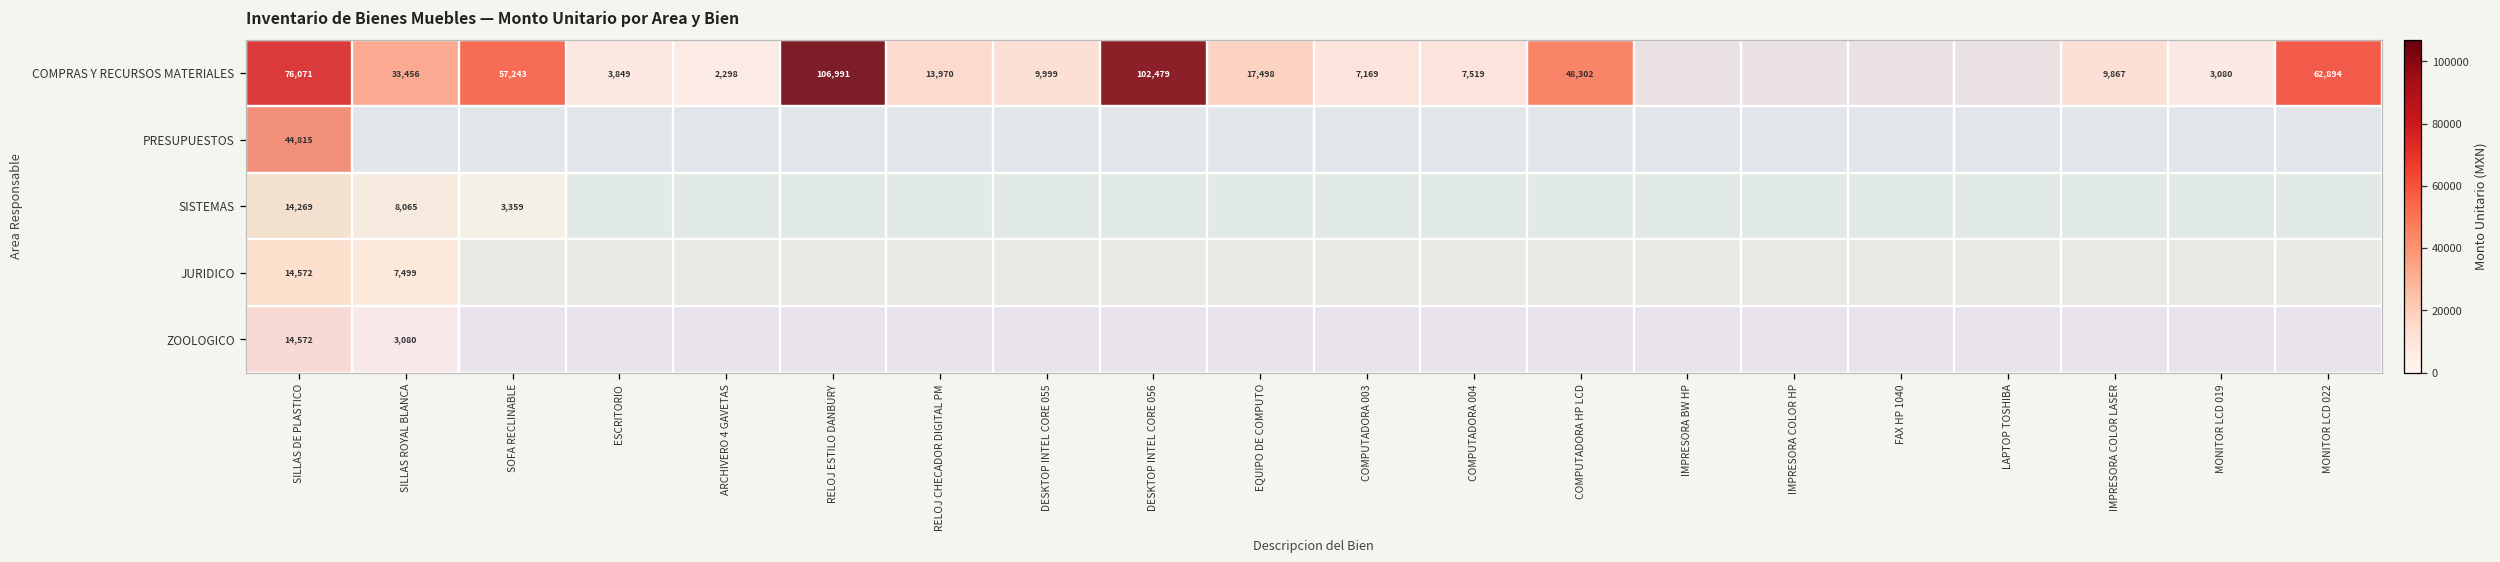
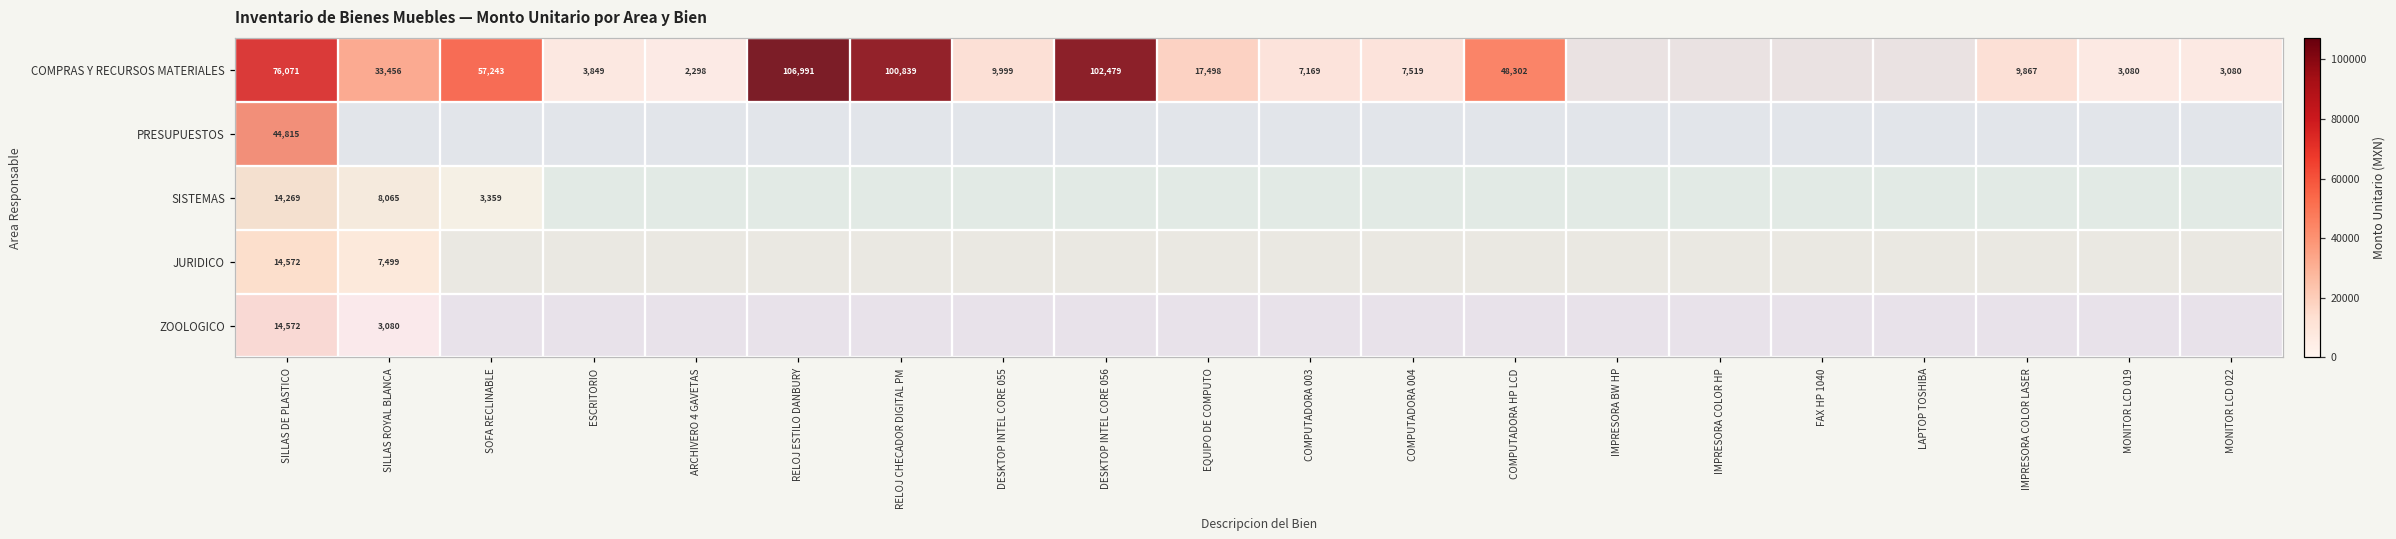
  {
    "COMPRAS Y RECURSOS MATERIALES": {
      "SILLAS DE PLASTICO": "76,071",
      "SILLAS ROYAL BLANCA": "33,456",
      "SOFA RECLINABLE": "57,243",
      "ESCRITORIO": "3,849",
      "ARCHIVERO 4 GAVETAS": "2,298",
      "RELOJ ESTILO DANBURY": "106,991",
-     "RELOJ CHECADOR DIGITAL PM": "13,970",
+     "RELOJ CHECADOR DIGITAL PM": "100,839",
      "DESKTOP INTEL CORE 055": "9,999",
      "DESKTOP INTEL CORE 056": "102,479",
      "EQUIPO DE COMPUTO": "17,498",
      "COMPUTADORA 003": "7,169",
      "COMPUTADORA 004": "7,519",
      "COMPUTADORA HP LCD": "48,302",
      "IMPRESORA COLOR LASER": "9,867",
      "MONITOR LCD 019": "3,080",
-     "MONITOR LCD 022": "62,894"
+     "MONITOR LCD 022": "3,080"
    },
    "PRESUPUESTOS": {
      "SILLAS DE PLASTICO": "44,815"
    },
    "SISTEMAS": {
      "SILLAS DE PLASTICO": "14,269",
      "SILLAS ROYAL BLANCA": "8,065",
      "SOFA RECLINABLE": "3,359"
    },
    "JURIDICO": {
      "SILLAS DE PLASTICO": "14,572",
      "SILLAS ROYAL BLANCA": "7,499"
    },
    "ZOOLOGICO": {
      "SILLAS DE PLASTICO": "14,572",
      "SILLAS ROYAL BLANCA": "3,080"
    }
  }
